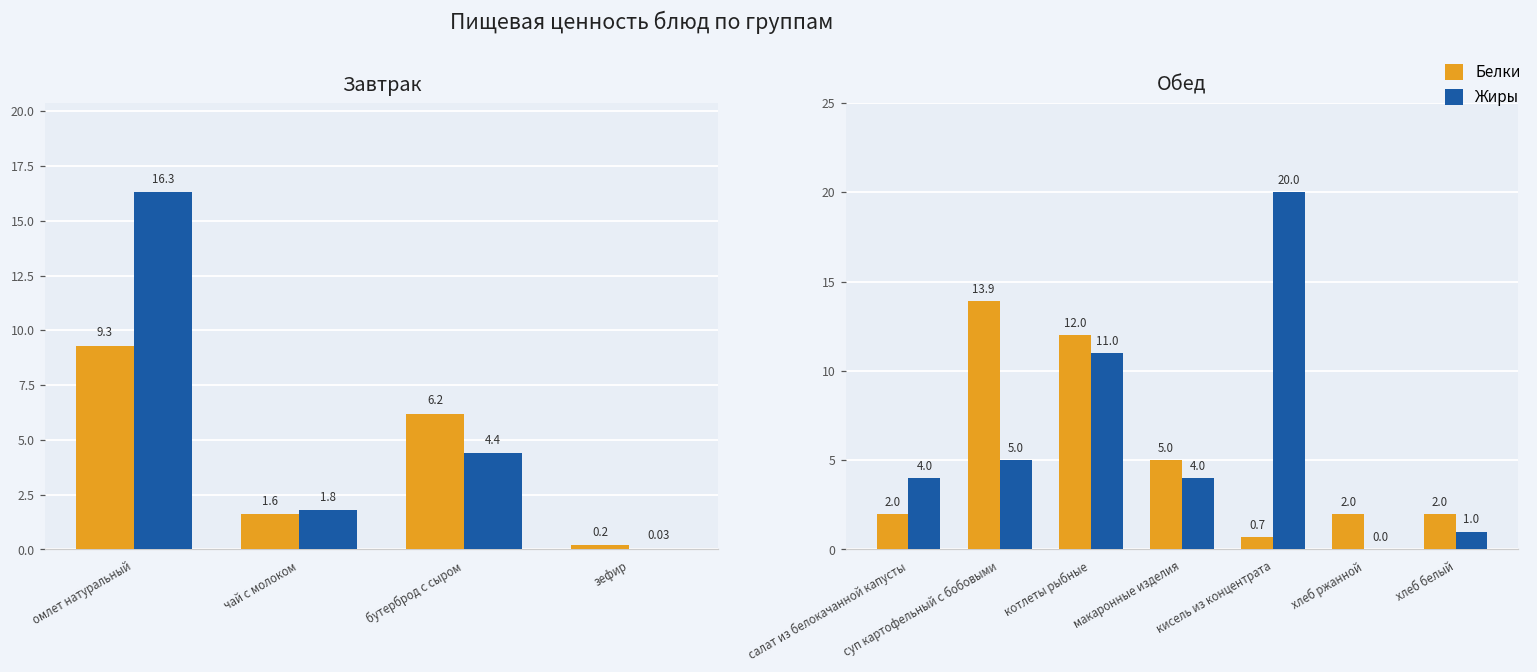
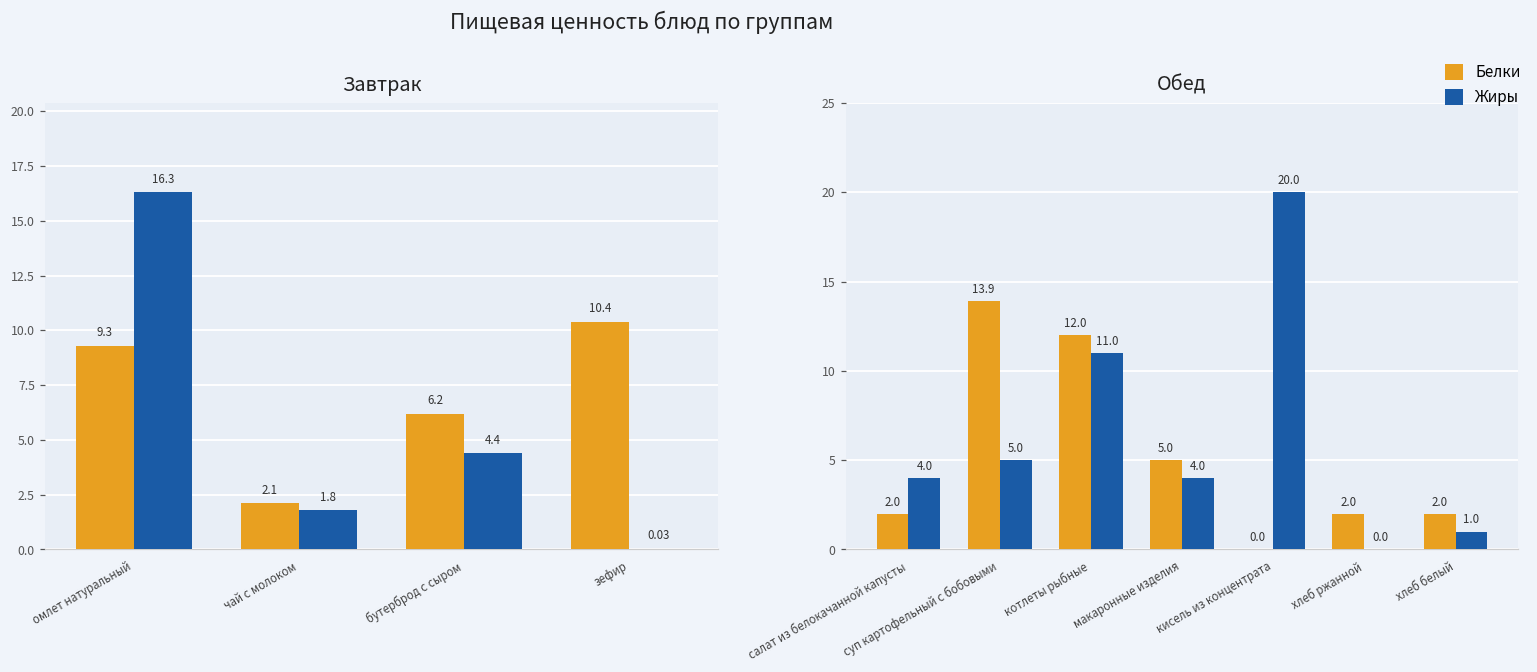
  {
    "Завтрак": {
      "Белки": {
        "омлет натуральный": 9.3,
-       "чай с молоком": 1.6,
+       "чай с молоком": 2.1,
        "бутерброд с сыром": 6.2,
-       "зефир": 0.2
+       "зефир": 10.4
      },
      "Жиры": {
        "омлет натуральный": 16.3,
        "чай с молоком": 1.8,
        "бутерброд с сыром": 4.4,
        "зефир": 0.03
      }
    },
    "Обед": {
      "Белки": {
        "салат из белокачанной капусты": 2.0,
        "суп картофельный с бобовыми": 13.9,
        "котлеты рыбные": 12.0,
        "макаронные изделия": 5.0,
-       "кисель из концентрата": 0.7,
+       "кисель из концентрата": 0.0,
        "хлеб ржанной": 2.0,
        "хлеб белый": 2.0
      },
      "Жиры": {
        "салат из белокачанной капусты": 4.0,
        "суп картофельный с бобовыми": 5.0,
        "котлеты рыбные": 11.0,
        "макаронные изделия": 4.0,
        "кисель из концентрата": 20.0,
        "хлеб ржанной": 0.0,
        "хлеб белый": 1.0
      }
    }
  }
